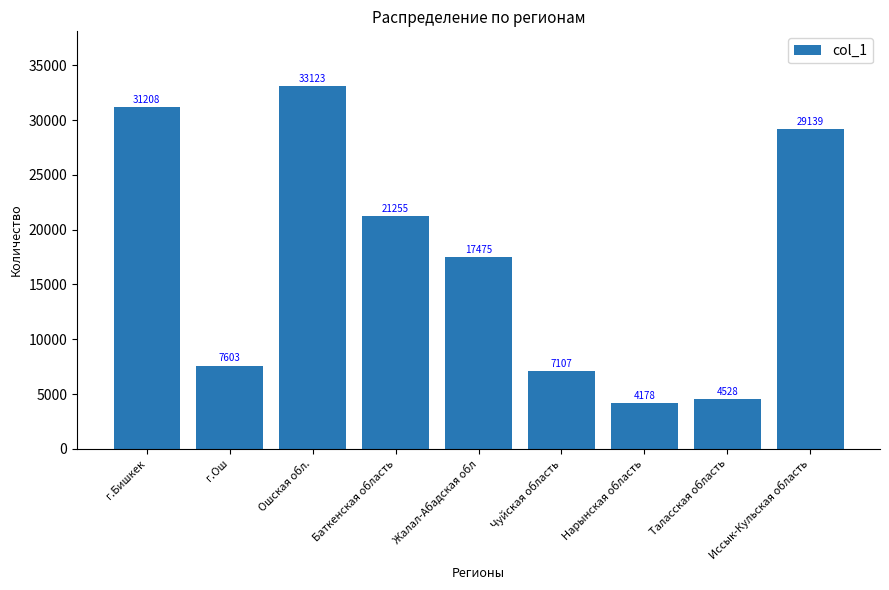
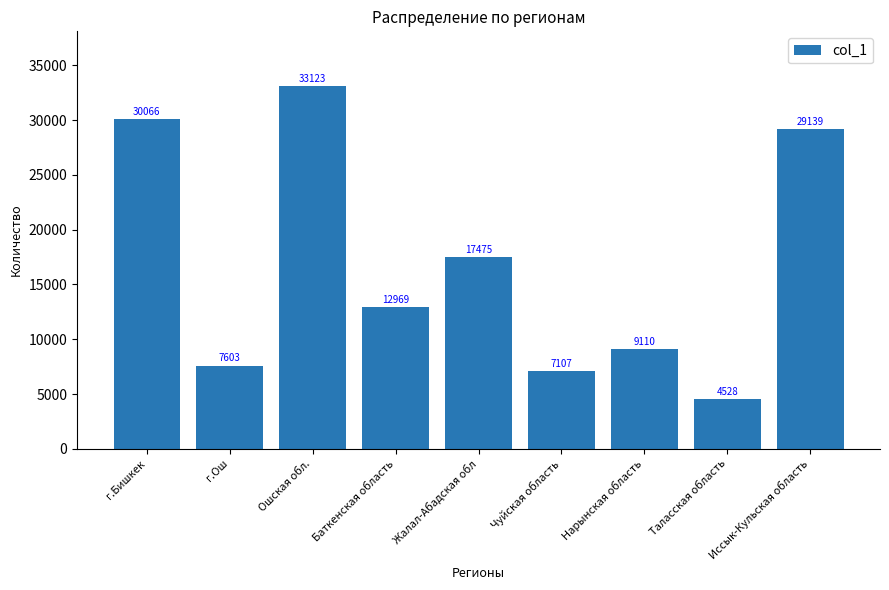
  {
-   "г.Бишкек": 31208,
+   "г.Бишкек": 30066,
    "г.Ош": 7603,
    "Ошская обл.": 33123,
-   "Баткенская область": 21255,
+   "Баткенская область": 12969,
    "Жалал-Абадская обл": 17475,
    "Чуйская область": 7107,
-   "Нарынская область": 4178,
+   "Нарынская область": 9110,
    "Таласская область": 4528,
    "Иссык-Кульская область": 29139
  }
